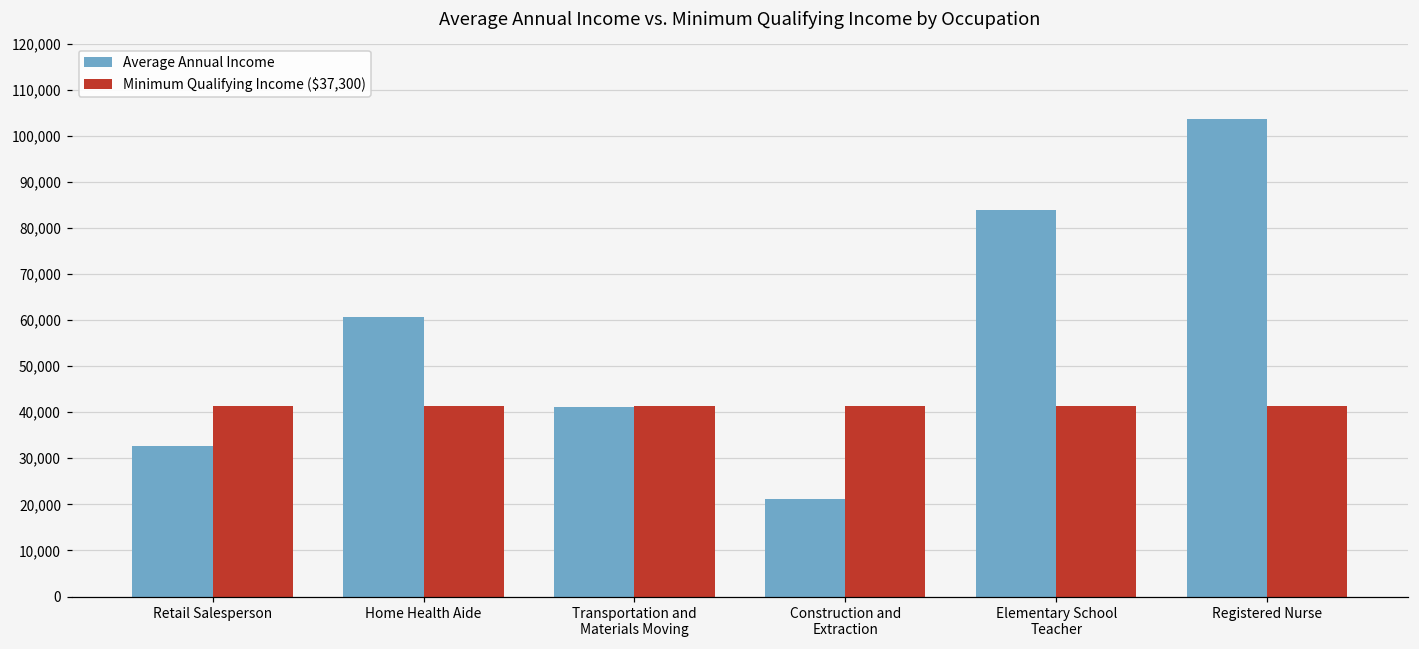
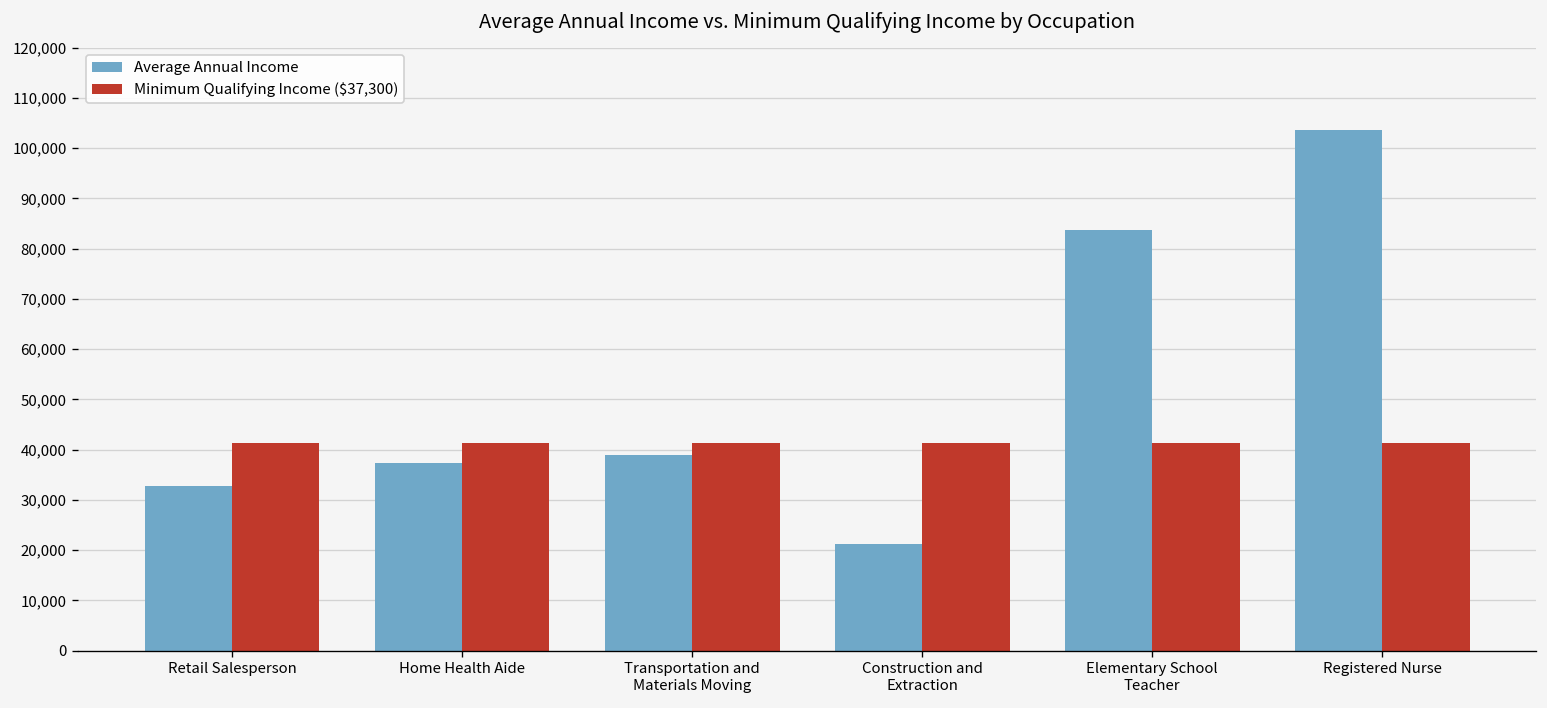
  {
    "Average Annual Income": {
      "Retail Salesperson": "33,000",
-     "Home Health Aide": "61,000",
-     "Transportation and Materials Moving": "41,000",
+     "Home Health Aide": "37,000",
+     "Transportation and Materials Moving": "39,000",
      "Construction and Extraction": "21,000",
      "Elementary School Teacher": "84,000",
      "Registered Nurse": "104,000"
    },
    "Minimum Qualifying Income ($37,300)": {
      "Retail Salesperson": "41,000",
      "Home Health Aide": "41,000",
      "Transportation and Materials Moving": "41,000",
      "Construction and Extraction": "41,000",
      "Elementary School Teacher": "41,000",
      "Registered Nurse": "41,000"
    }
  }
